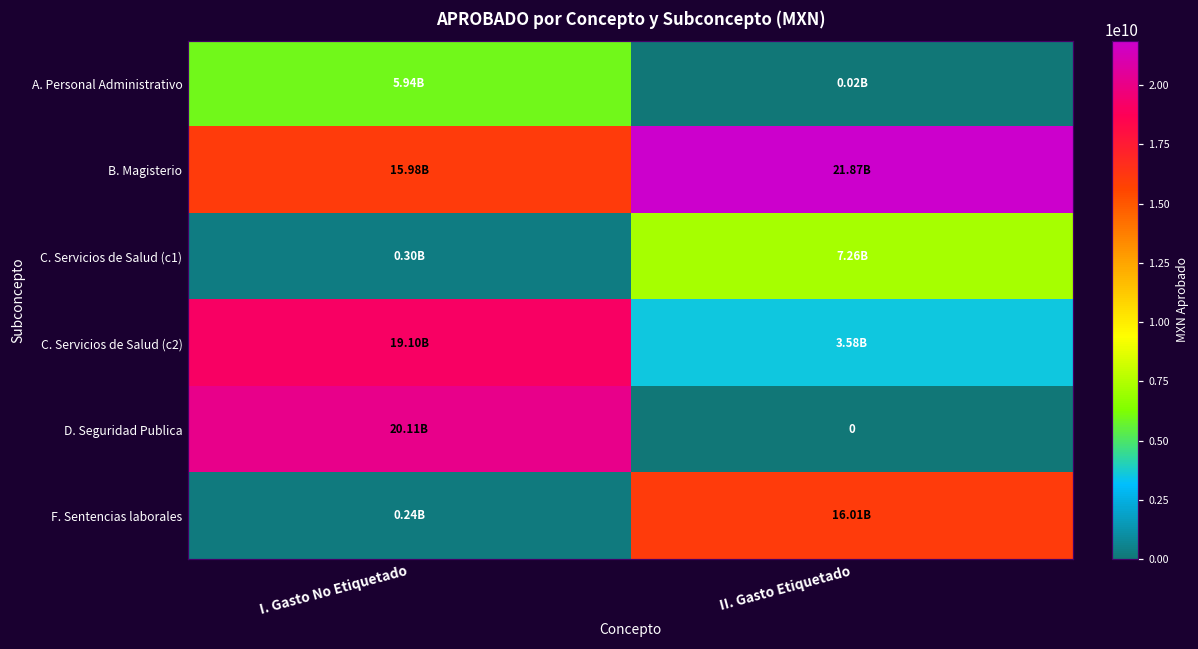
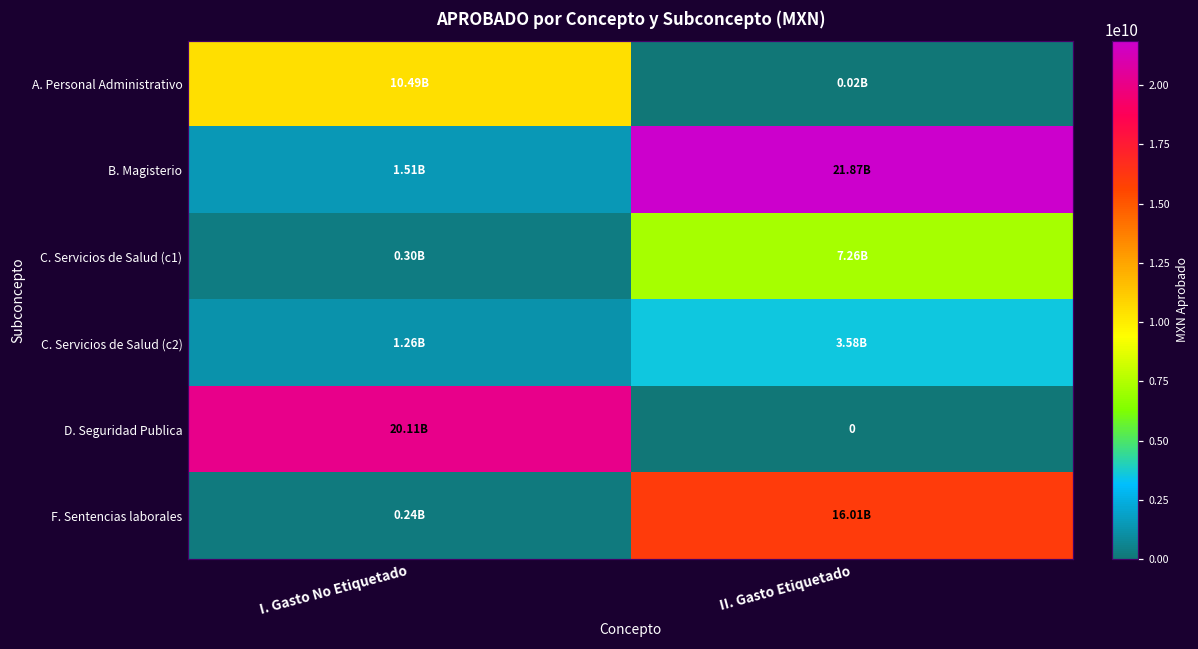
  {
    "A. Personal Administrativo": {
-     "I. Gasto No Etiquetado": "5.94B",
+     "I. Gasto No Etiquetado": "10.49B",
      "II. Gasto Etiquetado": "0.02B"
    },
    "B. Magisterio": {
-     "I. Gasto No Etiquetado": "15.98B",
+     "I. Gasto No Etiquetado": "1.51B",
      "II. Gasto Etiquetado": "21.87B"
    },
    "C. Servicios de Salud (c1)": {
      "I. Gasto No Etiquetado": "0.30B",
      "II. Gasto Etiquetado": "7.26B"
    },
    "C. Servicios de Salud (c2)": {
-     "I. Gasto No Etiquetado": "19.10B",
+     "I. Gasto No Etiquetado": "1.26B",
      "II. Gasto Etiquetado": "3.58B"
    },
    "D. Seguridad Publica": {
      "I. Gasto No Etiquetado": "20.11B",
      "II. Gasto Etiquetado": "0"
    },
    "F. Sentencias laborales": {
      "I. Gasto No Etiquetado": "0.24B",
      "II. Gasto Etiquetado": "16.01B"
    }
  }
